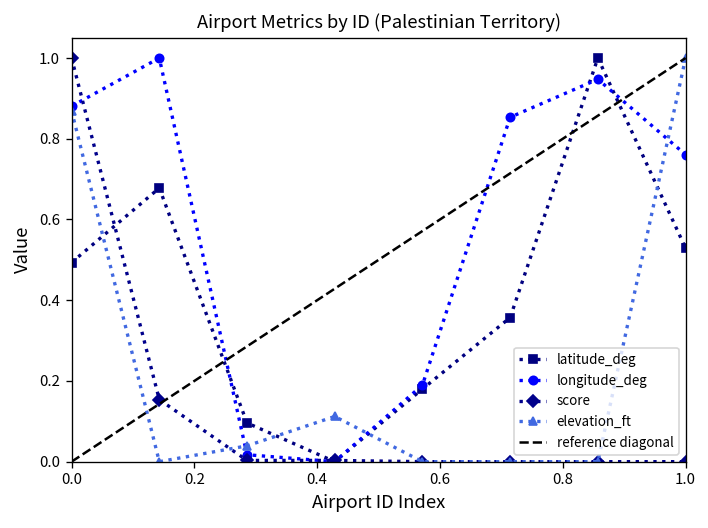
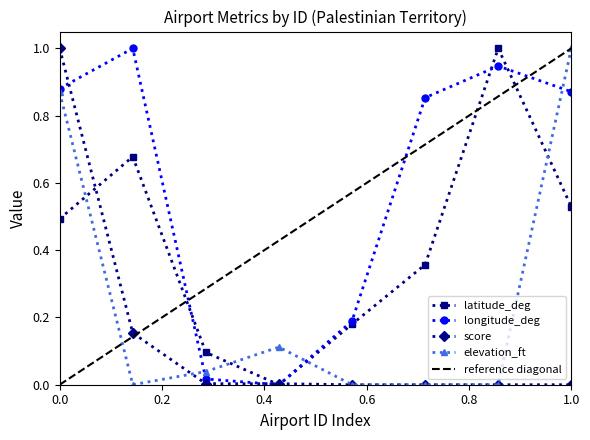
  {
    "longitude_deg": {
      "0.0": 0.88,
-     "1.0": 0.76
+     "1.0": 0.87
    },
    "elevation_ft": {
      "0.0": 0.87
    },
    "reference diagonal": {
      "0.0": 0.00
    }
  }
